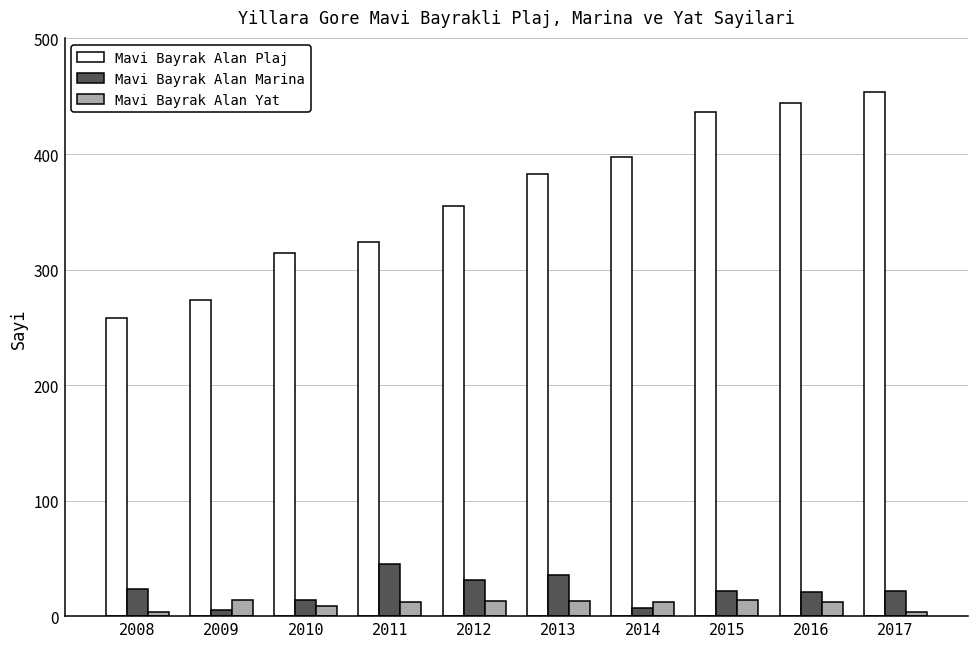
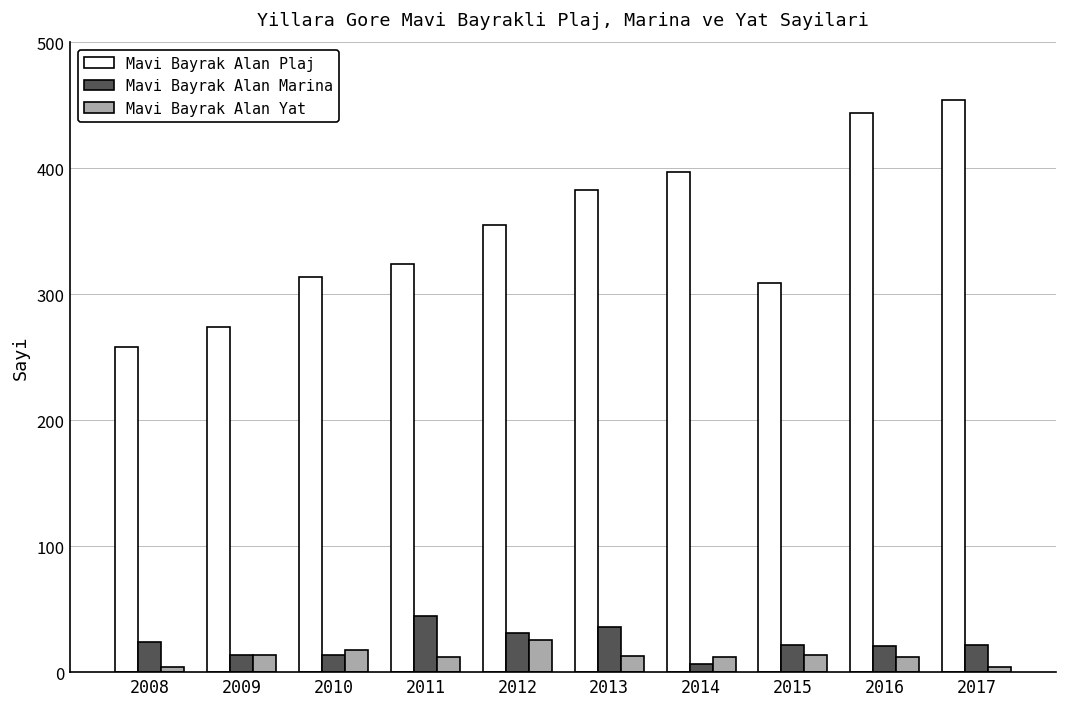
  {
    "Mavi Bayrak Alan Plaj": {
      "2008": 258,
      "2009": 274,
      "2010": 314,
      "2011": 324,
      "2012": 355,
      "2013": 383,
      "2014": 397,
-     "2015": 436,
+     "2015": 309,
      "2016": 444,
      "2017": 454
    },
    "Mavi Bayrak Alan Marina": {
      "2008": 24,
-     "2009": 5,
+     "2009": 14,
      "2010": 14,
      "2011": 45,
      "2012": 31,
      "2013": 36,
      "2014": 7,
      "2015": 22,
      "2016": 21,
      "2017": 22
    },
    "Mavi Bayrak Alan Yat": {
      "2008": 4,
      "2009": 14,
-     "2010": 9,
+     "2010": 18,
      "2011": 12,
-     "2012": 13,
+     "2012": 26,
      "2013": 13,
      "2014": 12,
      "2015": 14,
      "2016": 12,
      "2017": 4
    }
  }
